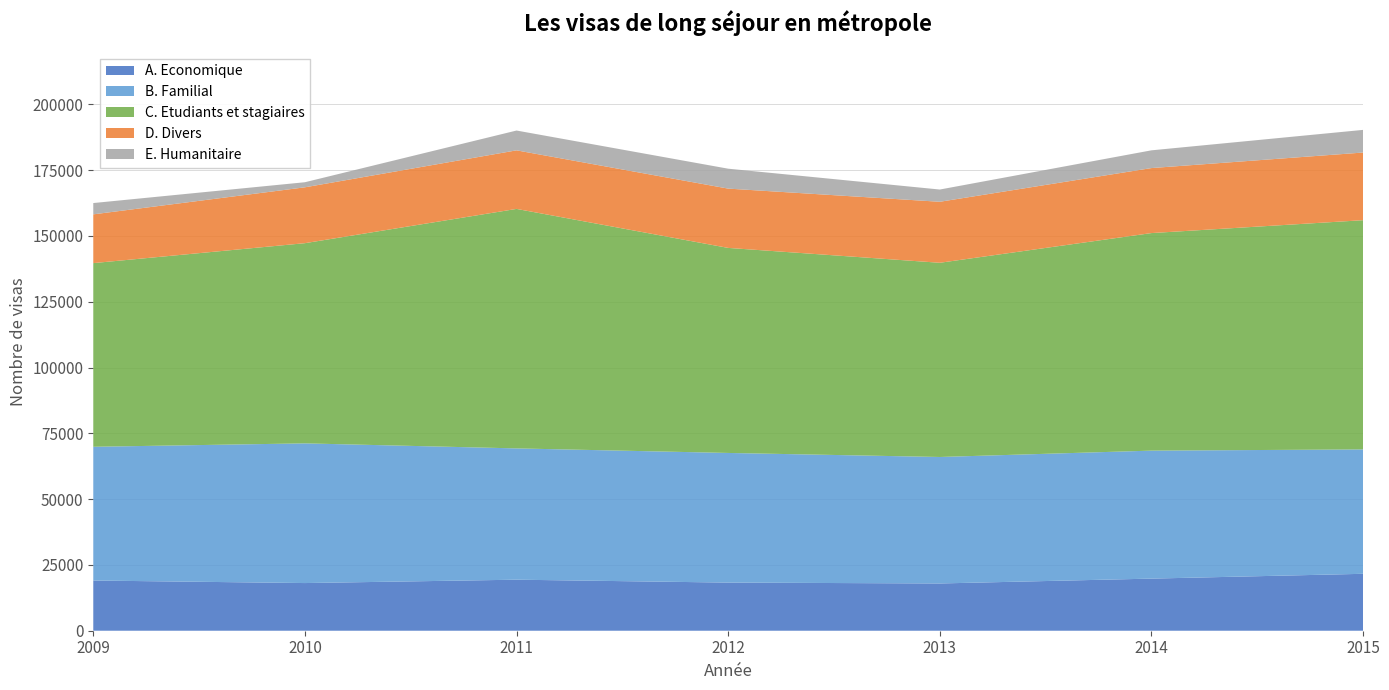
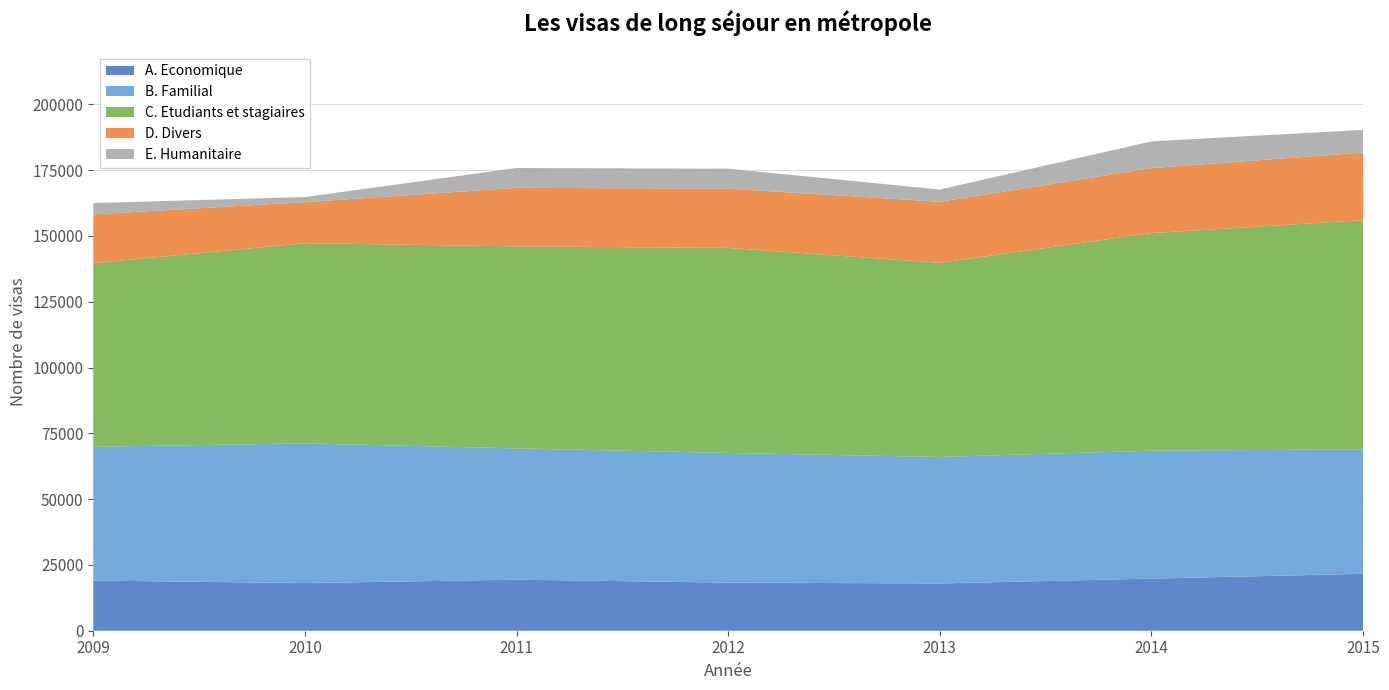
  {
    "C. Etudiants et stagiaires": {
      "2009": 70000,
      "2010": 76000,
-     "2011": 91000,
+     "2011": 77000,
      "2012": 78000,
      "2013": 74000,
      "2014": 83000,
      "2015": 87000
    },
    "D. Divers": {
      "2009": 19000,
-     "2010": 21000,
+     "2010": 16000,
      "2011": 22000,
      "2012": 23000,
      "2013": 23000,
      "2014": 25000,
      "2015": 26000
    },
    "E. Humanitaire": {
      "2009": 4000,
      "2010": 2000,
      "2011": 8000,
      "2012": 8000,
      "2013": 5000,
-     "2014": 7000,
+     "2014": 10000,
      "2015": 9000
    }
  }
